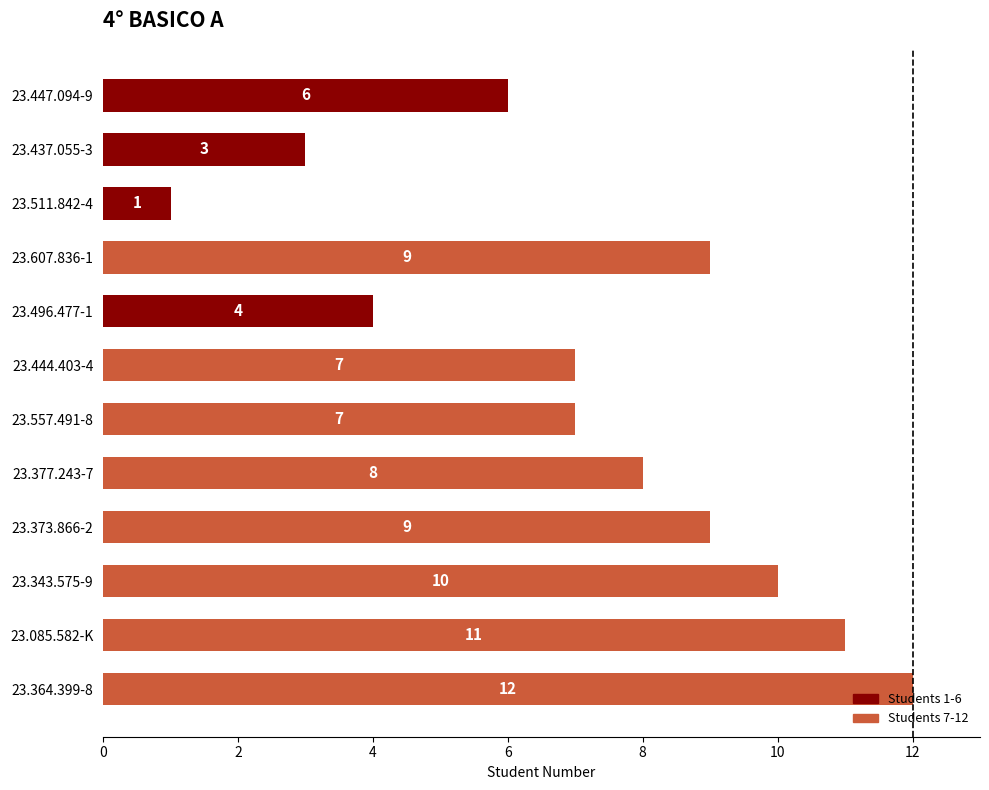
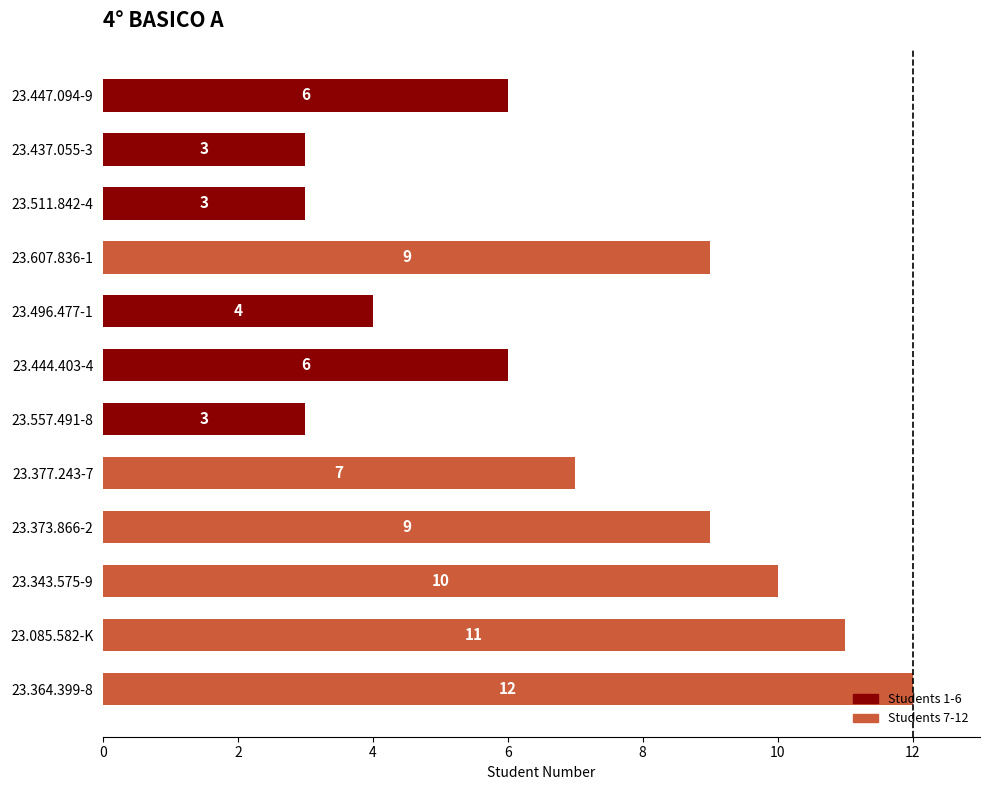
  {
    "23.447.094-9": 6,
    "23.437.055-3": 3,
-   "23.511.842-4": 1,
+   "23.511.842-4": 3,
    "23.607.836-1": 9,
    "23.496.477-1": 4,
-   "23.444.403-4": 7,
-   "23.557.491-8": 7,
-   "23.377.243-7": 8,
+   "23.444.403-4": 6,
+   "23.557.491-8": 3,
+   "23.377.243-7": 7,
    "23.373.866-2": 9,
    "23.343.575-9": 10,
    "23.085.582-K": 11,
    "23.364.399-8": 12
  }
